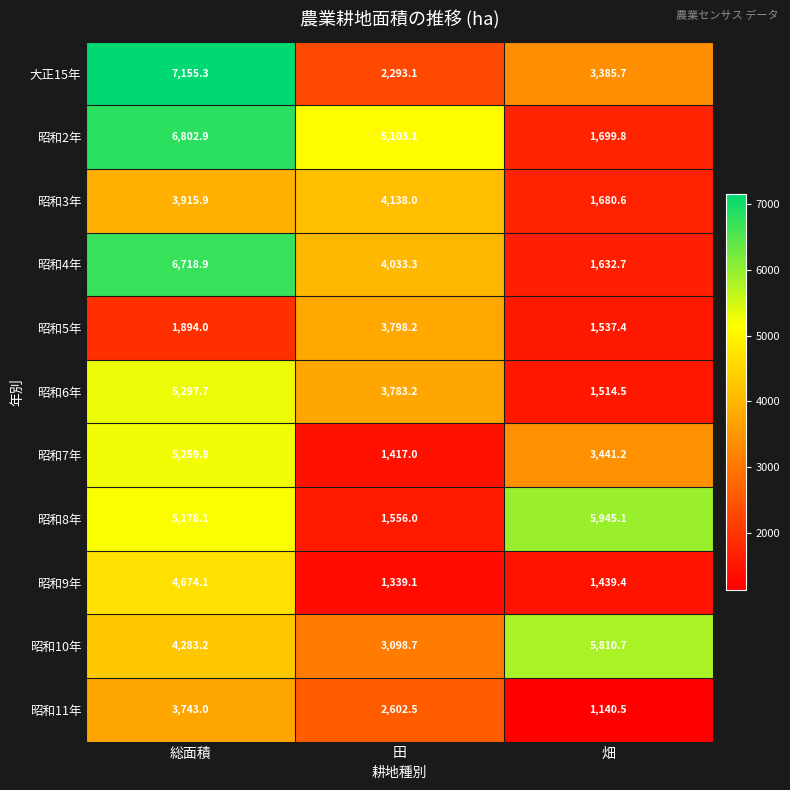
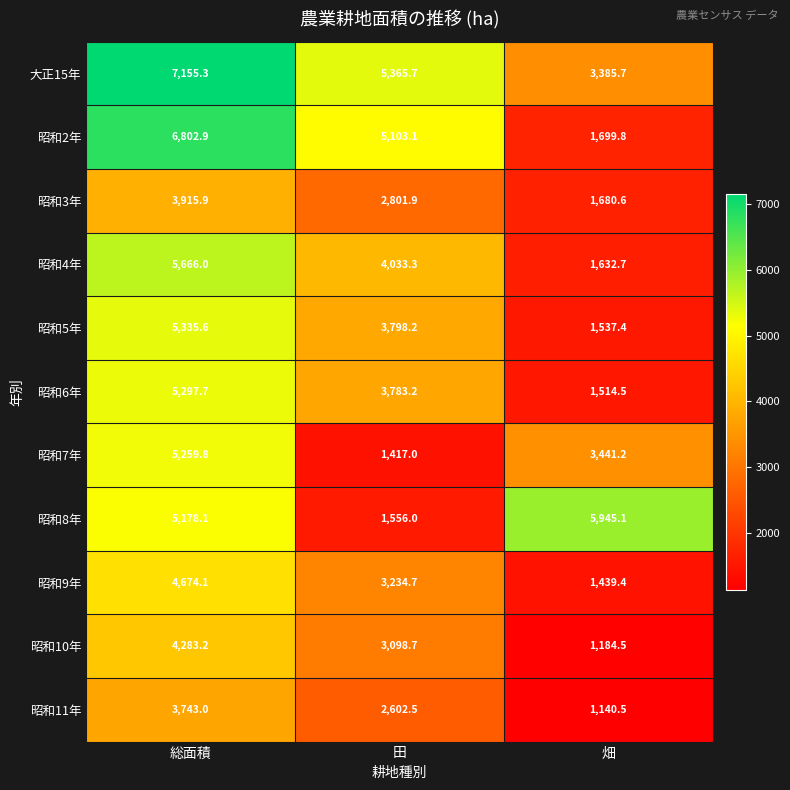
  {
    "大正15年": {
      "総面積": "7,155.3",
-     "田": "2,293.1",
+     "田": "5,365.7",
      "畑": "3,385.7"
    },
    "昭和2年": {
      "総面積": "6,802.9",
      "田": "5,103.1",
      "畑": "1,699.8"
    },
    "昭和3年": {
      "総面積": "3,915.9",
-     "田": "4,138.0",
+     "田": "2,801.9",
      "畑": "1,680.6"
    },
    "昭和4年": {
-     "総面積": "6,718.9",
+     "総面積": "5,666.0",
      "田": "4,033.3",
      "畑": "1,632.7"
    },
    "昭和5年": {
-     "総面積": "1,894.0",
+     "総面積": "5,335.6",
      "田": "3,798.2",
      "畑": "1,537.4"
    },
    "昭和6年": {
      "総面積": "5,297.7",
      "田": "3,783.2",
      "畑": "1,514.5"
    },
    "昭和7年": {
      "総面積": "5,259.8",
      "田": "1,417.0",
      "畑": "3,441.2"
    },
    "昭和8年": {
      "総面積": "5,178.1",
      "田": "1,556.0",
      "畑": "5,945.1"
    },
    "昭和9年": {
      "総面積": "4,674.1",
-     "田": "1,339.1",
+     "田": "3,234.7",
      "畑": "1,439.4"
    },
    "昭和10年": {
      "総面積": "4,283.2",
      "田": "3,098.7",
-     "畑": "5,810.7"
+     "畑": "1,184.5"
    },
    "昭和11年": {
      "総面積": "3,743.0",
      "田": "2,602.5",
      "畑": "1,140.5"
    }
  }
